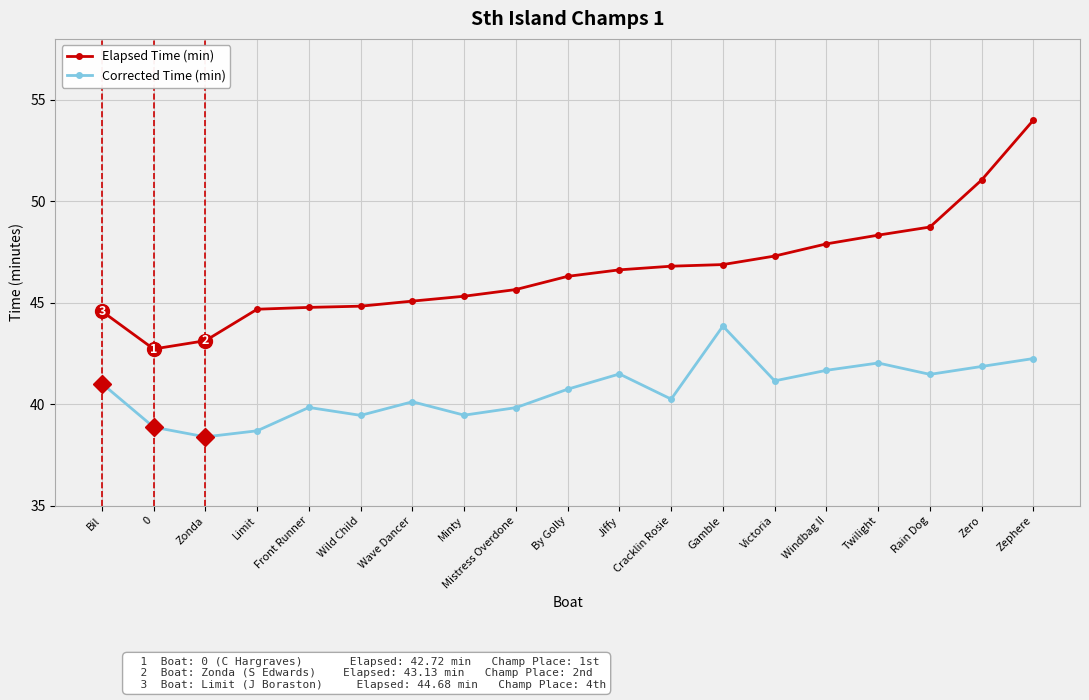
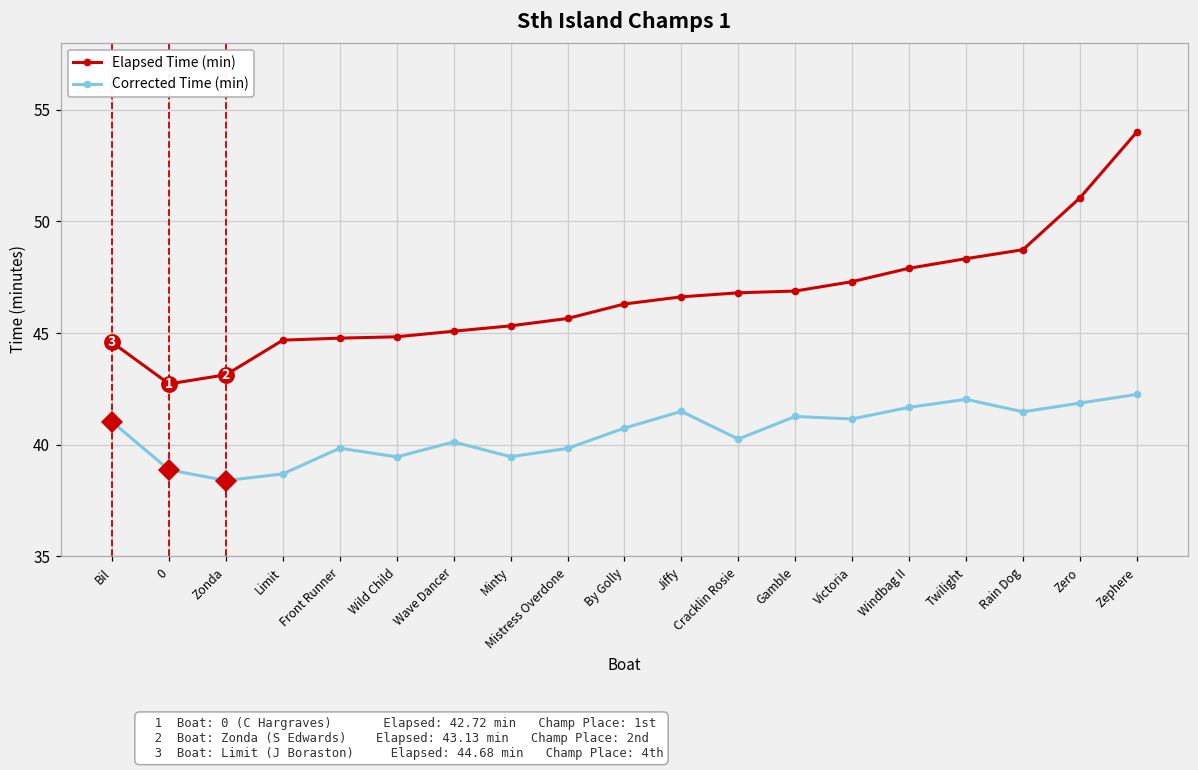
  {
    "Corrected Time (min)": {
      "Limit": 38.7,
      "Front Runner": 39.8,
      "Wild Child": 39.5,
      "Wave Dancer": 40.1,
      "Minty": 39.5,
      "Mistress Overdone": 39.8,
      "By Golly": 40.7,
      "Jiffy": 41.5,
      "Cracklin Rosie": 40.3,
-     "Gamble": 43.9,
+     "Gamble": 41.3,
      "Victoria": 41.2,
      "Windbag II": 41.7,
      "Twilight": 42.0,
      "Rain Dog": 41.5,
      "Zero": 41.9,
      "Zephere": 42.3
    }
  }
